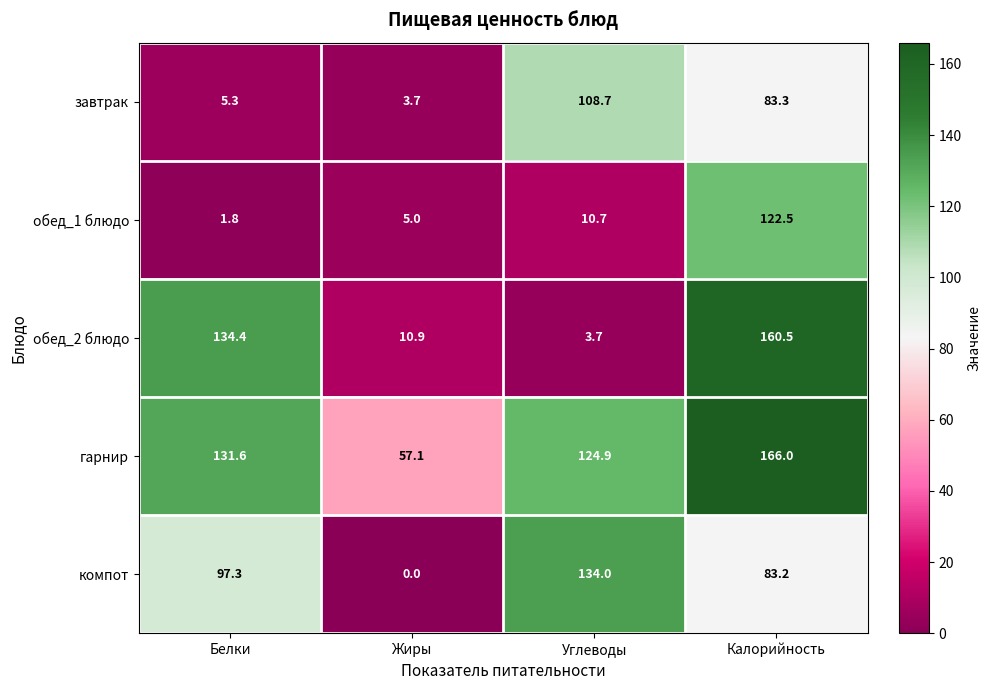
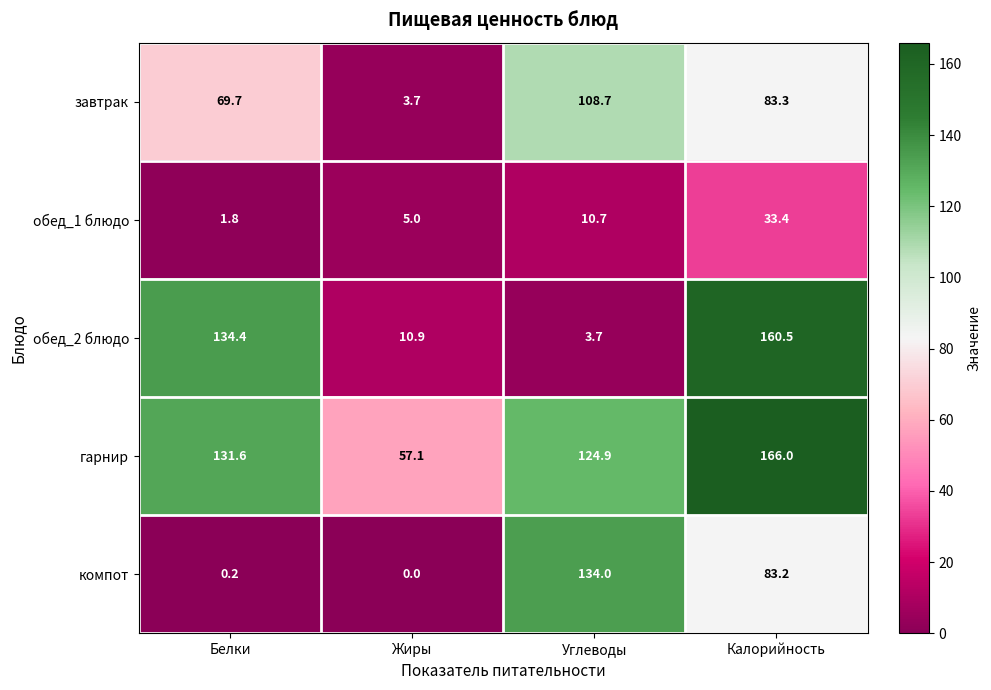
  {
    "завтрак": {
-     "Белки": 5.3,
+     "Белки": 69.7,
      "Жиры": 3.7,
      "Углеводы": 108.7,
      "Калорийность": 83.3
    },
    "обед_1 блюдо": {
      "Белки": 1.8,
      "Жиры": 5.0,
      "Углеводы": 10.7,
-     "Калорийность": 122.5
+     "Калорийность": 33.4
    },
    "обед_2 блюдо": {
      "Белки": 134.4,
      "Жиры": 10.9,
      "Углеводы": 3.7,
      "Калорийность": 160.5
    },
    "гарнир": {
      "Белки": 131.6,
      "Жиры": 57.1,
      "Углеводы": 124.9,
      "Калорийность": 166.0
    },
    "компот": {
-     "Белки": 97.3,
+     "Белки": 0.2,
      "Жиры": 0.0,
      "Углеводы": 134.0,
      "Калорийность": 83.2
    }
  }
